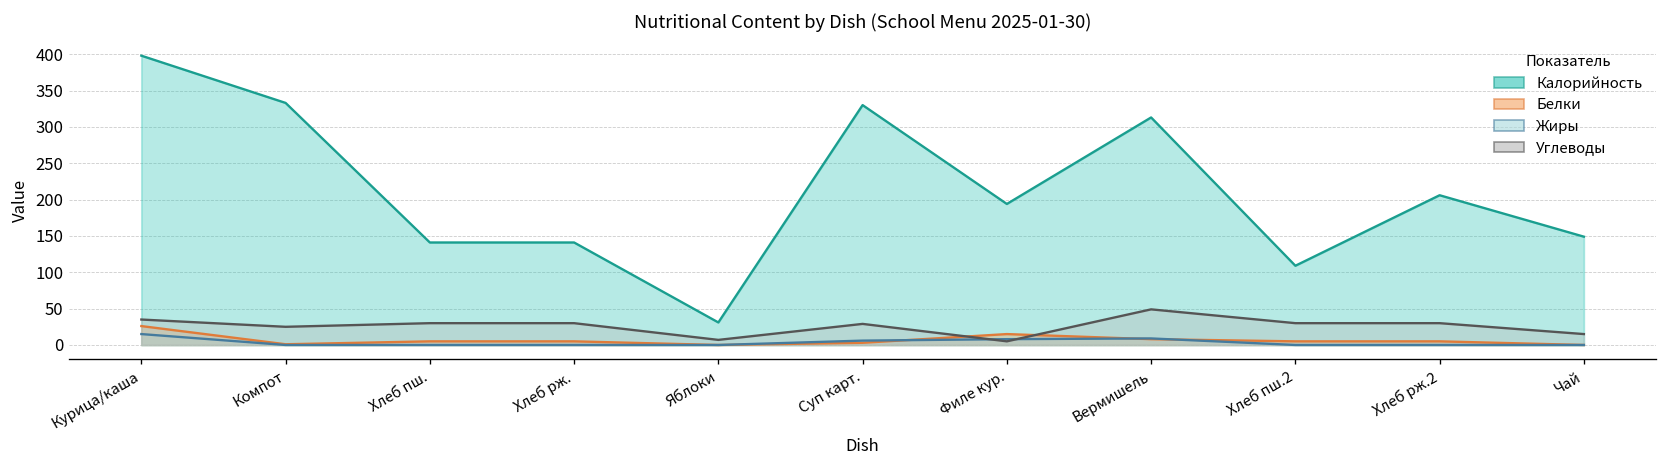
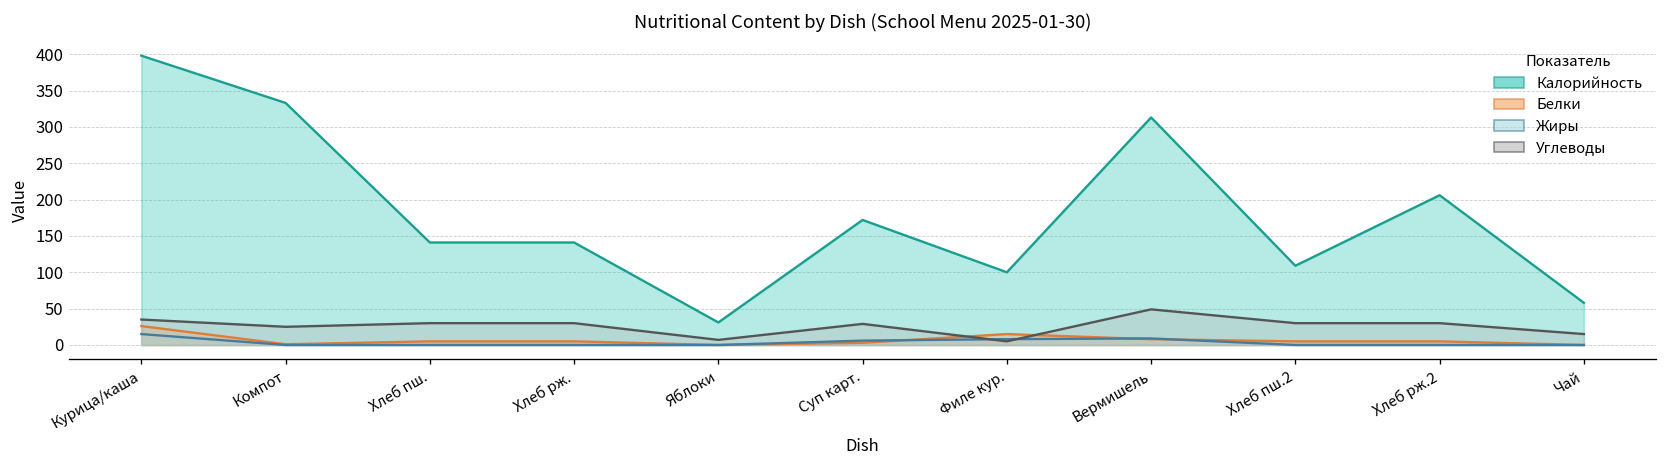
  {
    "Калорийность": {
      "Курица/каша": 400,
      "Компот": 330,
      "Хлеб пш.": 140,
      "Хлеб рж.": 140,
      "Яблоки": 30,
-     "Суп карт.": 330,
-     "Филе кур.": 190,
+     "Суп карт.": 170,
+     "Филе кур.": 100,
      "Вермишель": 310,
      "Хлеб пш.2": 110,
      "Хлеб рж.2": 210,
-     "Чай": 150
+     "Чай": 60
    }
  }
